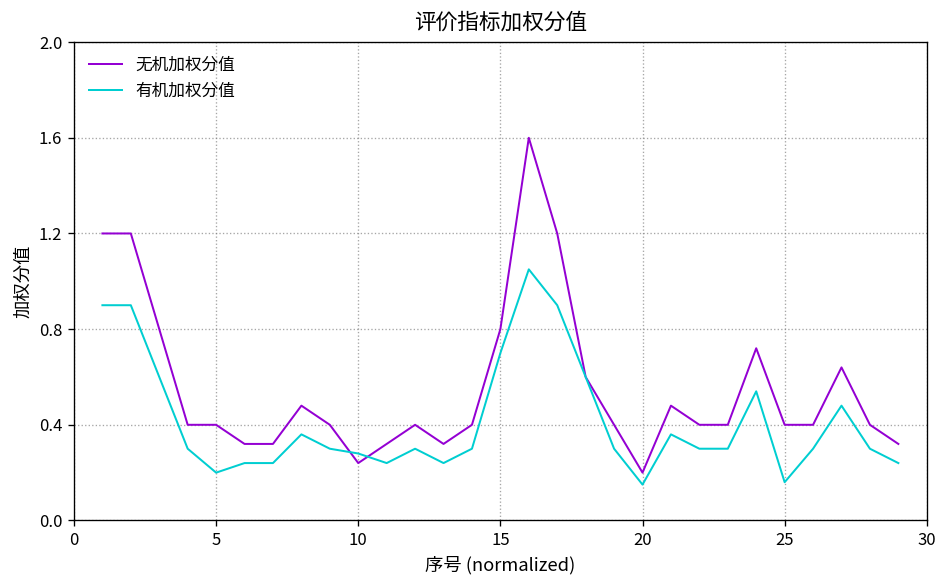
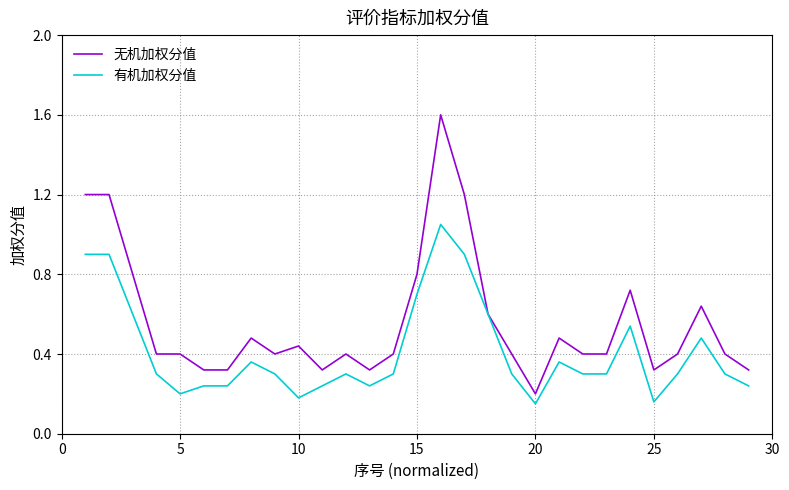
  {
    "无机加权分值": {
      "5": 0.40,
-     "10": 0.24,
+     "10": 0.44,
      "15": 0.80,
      "20": 0.20,
-     "25": 0.40
+     "25": 0.32
    },
    "有机加权分值": {
      "5": 0.20,
-     "10": 0.28,
+     "10": 0.18,
      "15": 0.70,
      "20": 0.15,
      "25": 0.16
    }
  }
